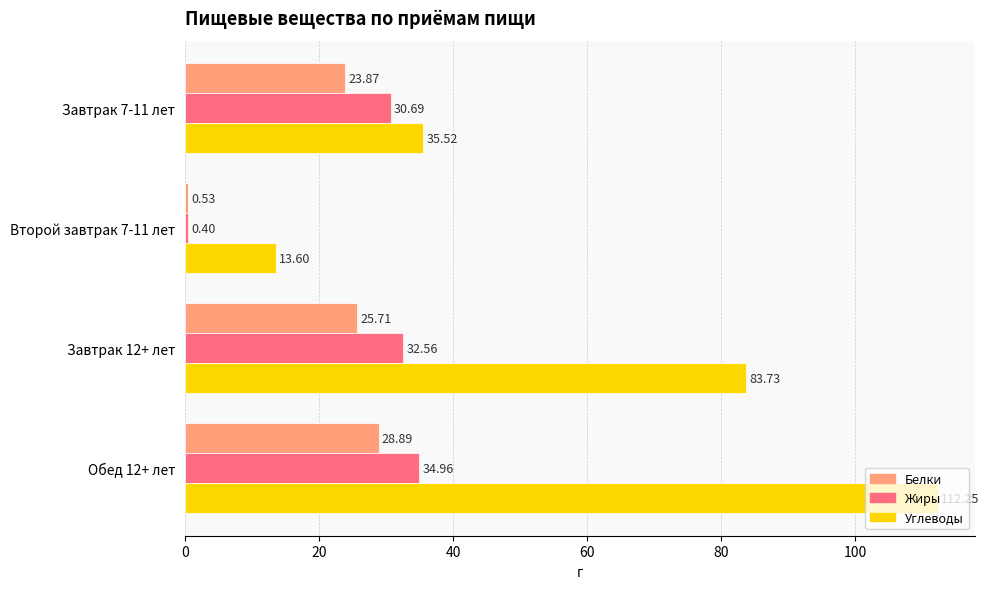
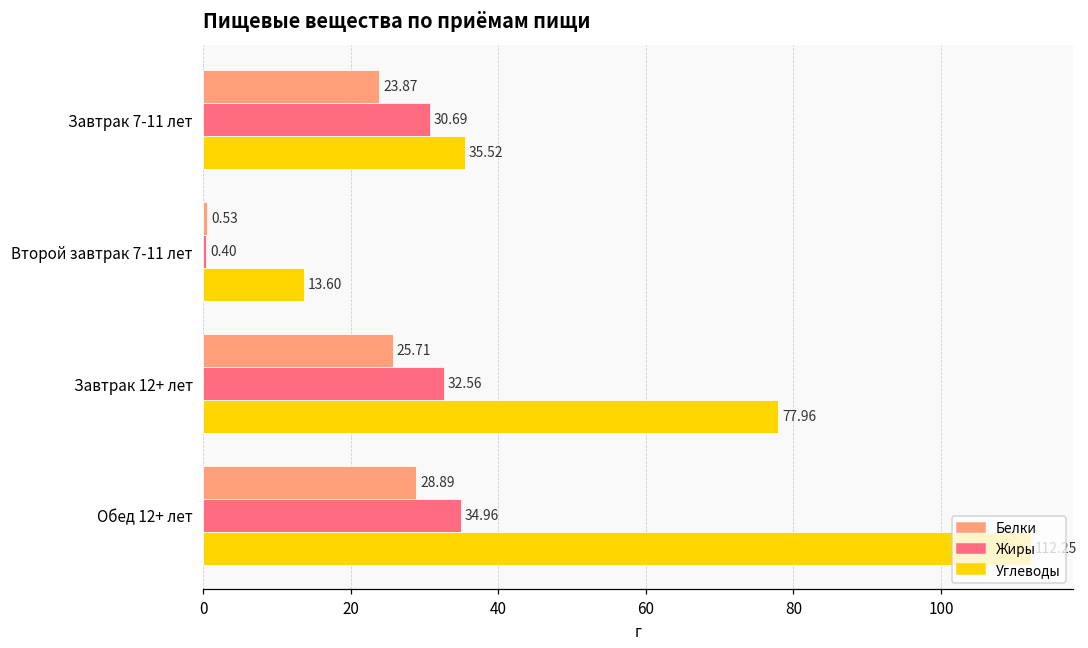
  {
    "Углеводы": {
      "Завтрак 7-11 лет": 35.52,
      "Второй завтрак 7-11 лет": 13.60,
-     "Завтрак 12+ лет": 83.73
+     "Завтрак 12+ лет": 77.96
    }
  }
